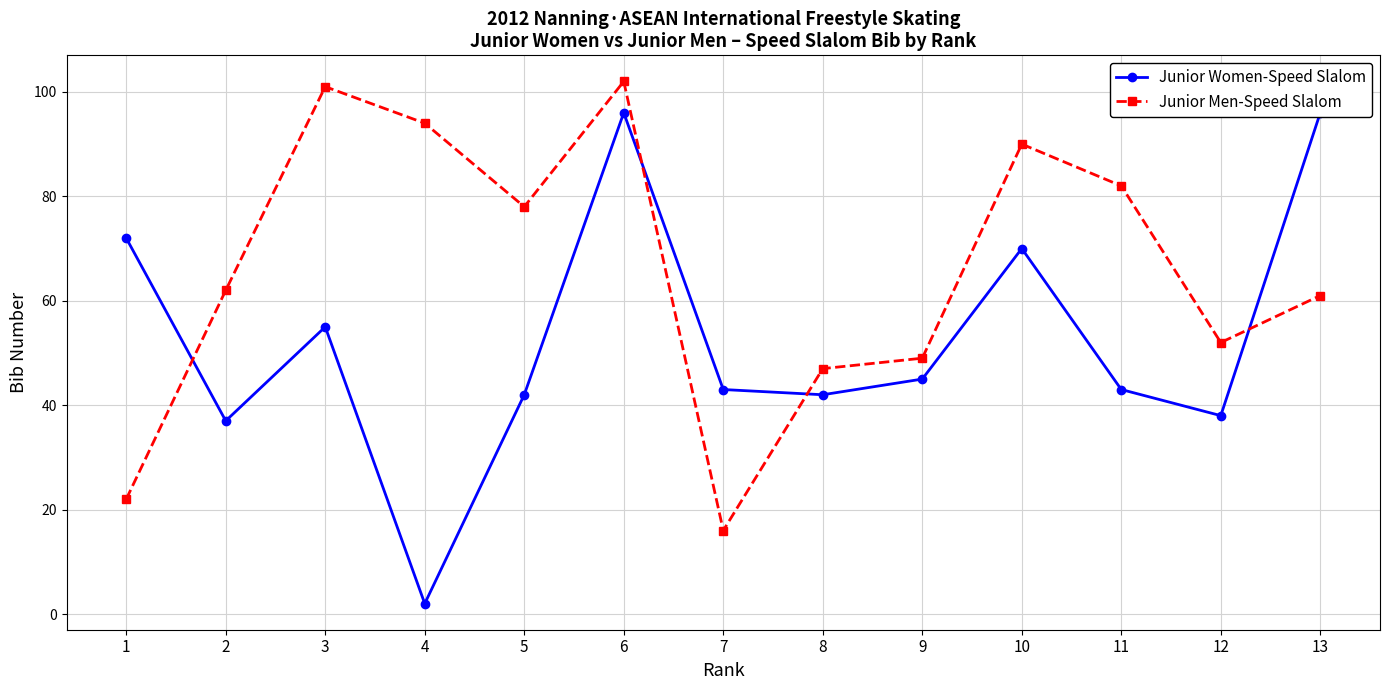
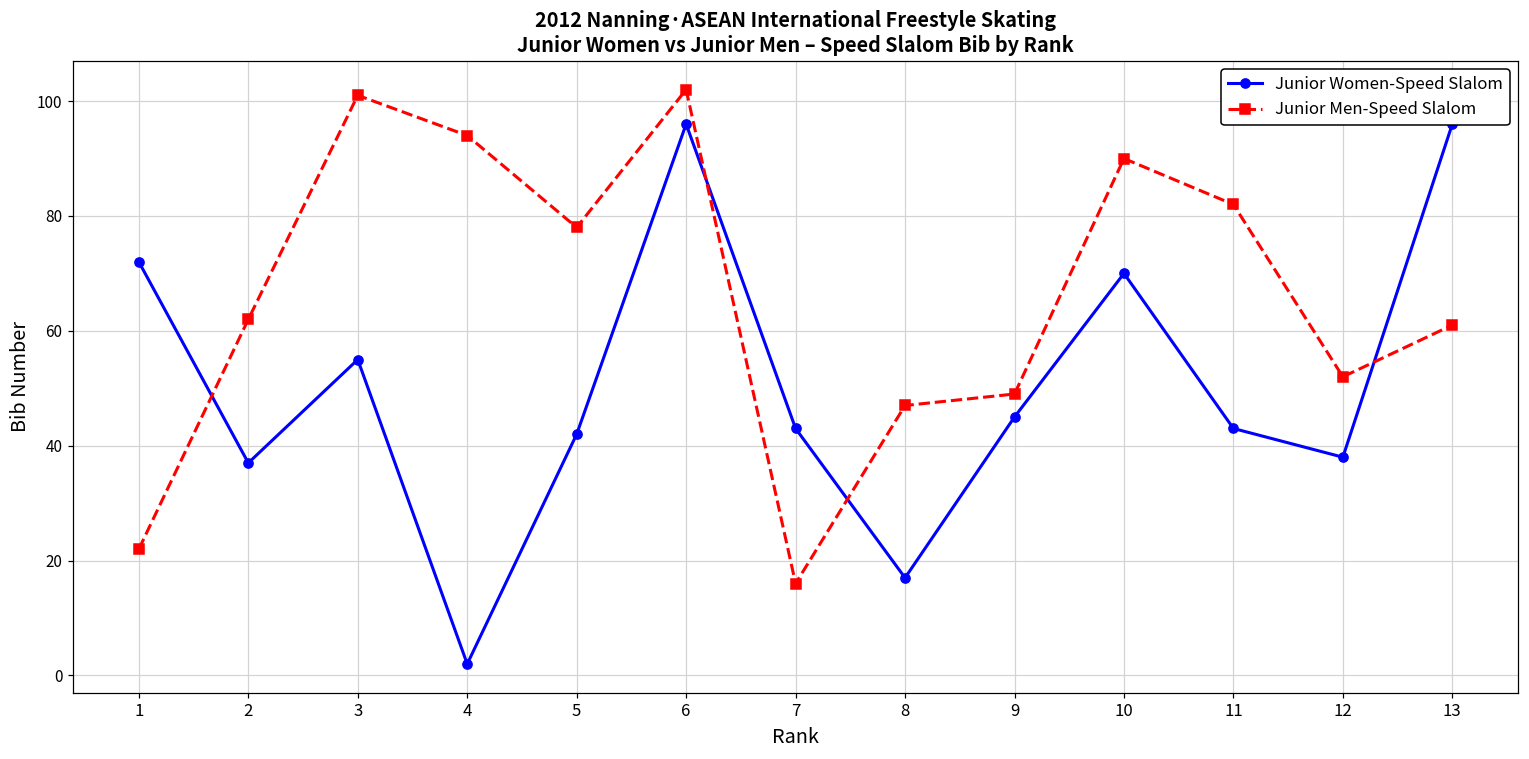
  {
    "Junior Women-Speed Slalom": {
      "1": 72,
      "2": 37,
      "3": 55,
      "4": 2,
      "5": 42,
      "6": 96,
      "7": 43,
-     "8": 42,
+     "8": 17,
      "9": 45,
      "10": 70,
      "11": 43,
      "12": 38
    },
    "Junior Men-Speed Slalom": {
      "1": 22,
      "2": 62,
      "3": 101,
      "4": 94,
      "5": 78,
      "6": 102,
      "7": 16,
      "8": 47,
      "9": 49,
      "10": 90,
      "11": 82,
      "12": 52,
      "13": 61
    }
  }
